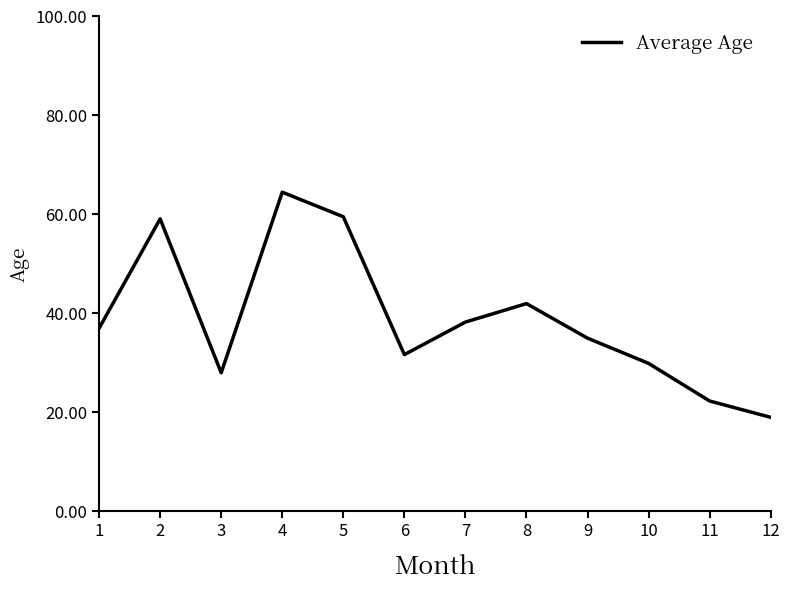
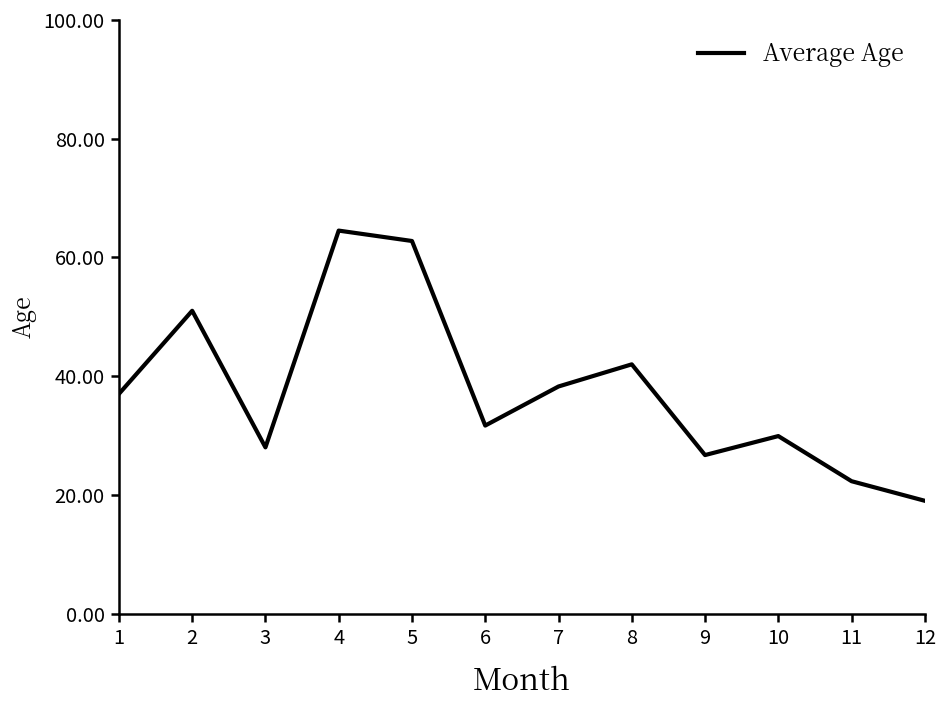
  {
    "1": 37,
-   "2": 59,
+   "2": 51,
    "3": 28,
    "4": 65,
-   "5": 60,
+   "5": 63,
    "6": 32,
    "7": 38,
    "8": 42,
-   "9": 35,
+   "9": 27,
    "10": 30,
    "11": 22,
    "12": 19
  }
